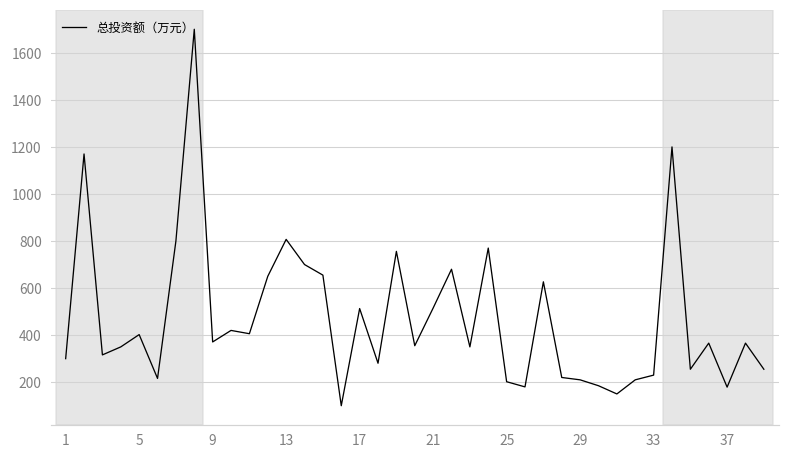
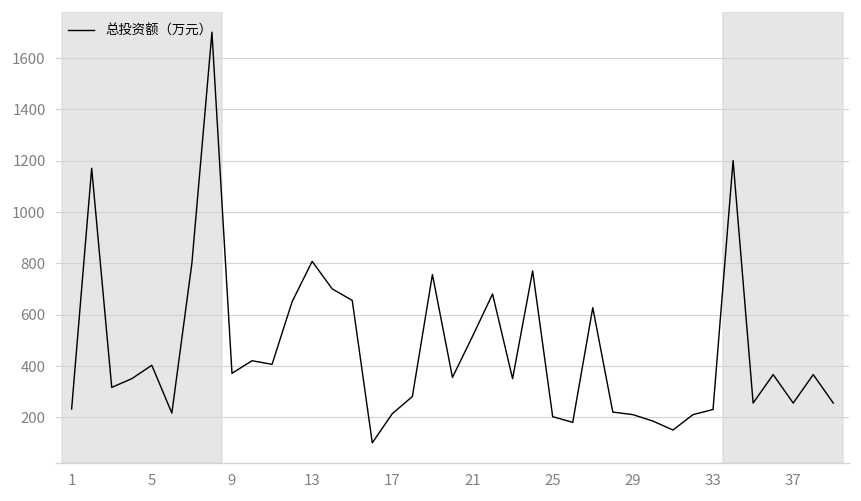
  {
-   "1": 300,
+   "1": 230,
    "5": 400,
    "9": 370,
    "13": 810,
-   "17": 510,
+   "17": 210,
    "21": 520,
    "25": 200,
    "29": 210,
    "33": 230,
-   "37": 180
+   "37": 260
  }
